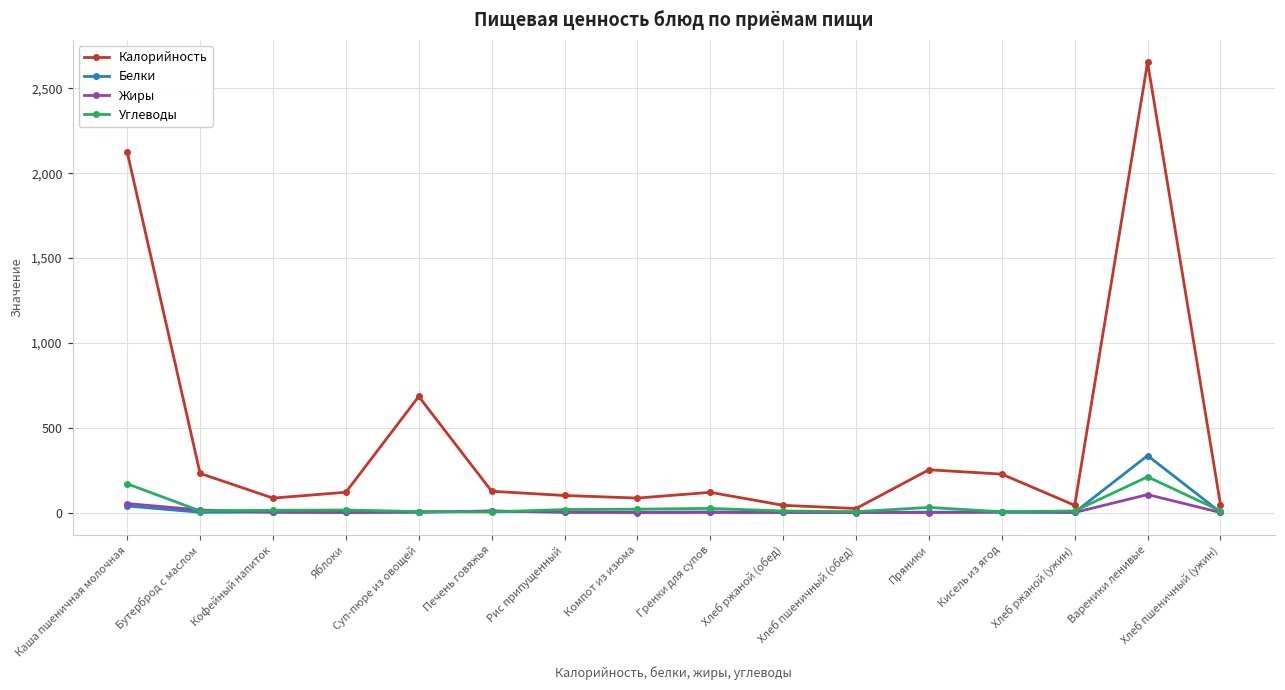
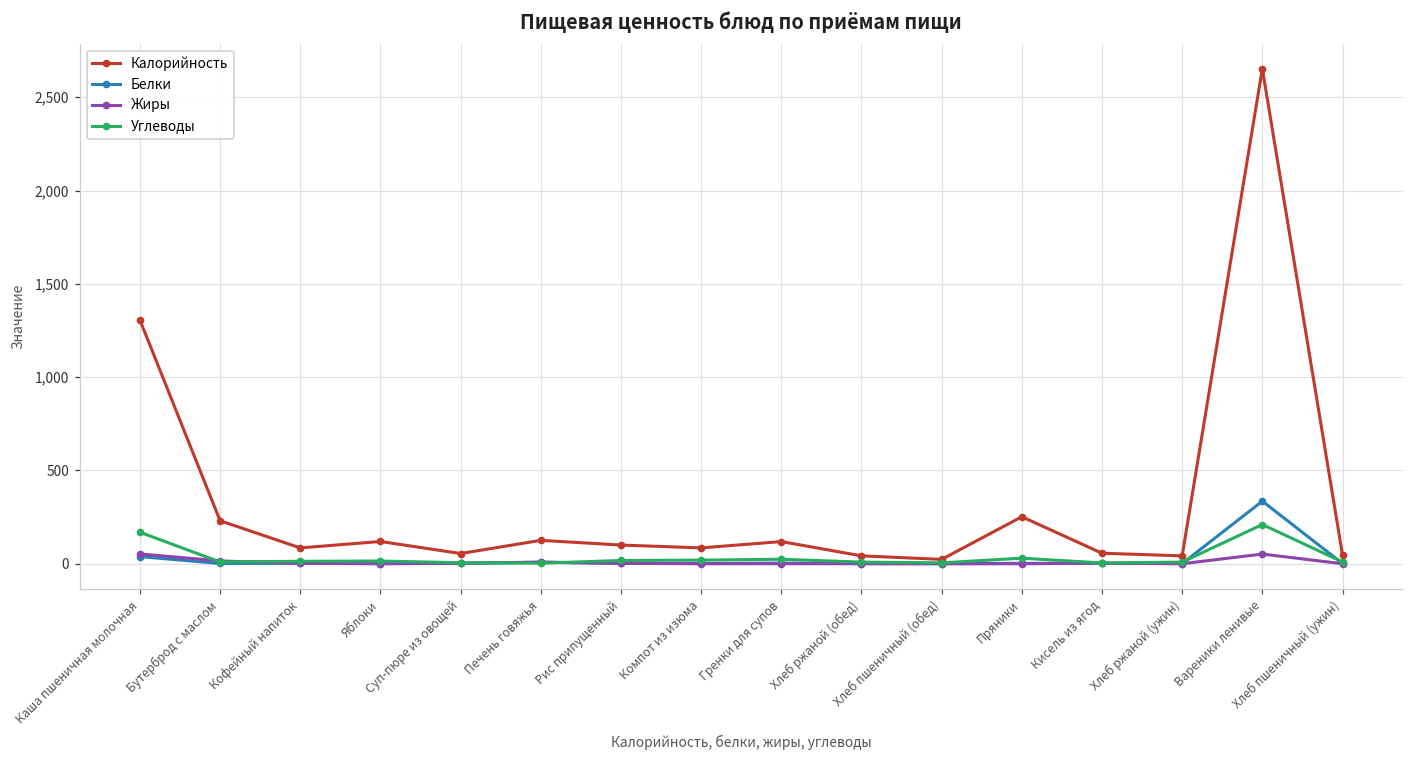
  {
    "Калорийность": {
-     "Каша пшеничная молочная": "2,120",
+     "Каша пшеничная молочная": "1,310",
      "Бутерброд с маслом": "230",
      "Кофейный напиток": "90",
      "Яблоки": "120",
-     "Суп-пюре из овощей": "680",
+     "Суп-пюре из овощей": "50",
      "Печень говяжья": "130",
      "Рис припущенный": "100",
      "Компот из изюма": "90",
      "Гренки для супов": "120",
      "Хлеб ржаной (обед)": "40",
      "Хлеб пшеничный (обед)": "20",
      "Пряники": "250",
-     "Кисель из ягод": "230",
+     "Кисель из ягод": "60",
      "Хлеб ржаной (ужин)": "40",
      "Вареники ленивые": "2,650",
      "Хлеб пшеничный (ужин)": "50"
    },
    "Белки": {
      "Вареники ленивые": "340"
    },
    "Жиры": {
-     "Вареники ленивые": "110"
+     "Вареники ленивые": "50"
    },
    "Углеводы": {
      "Каша пшеничная молочная": "170",
      "Рис припущенный": "20",
      "Компот из изюма": "20",
      "Гренки для супов": "20",
      "Пряники": "30",
      "Вареники ленивые": "210"
    }
  }
